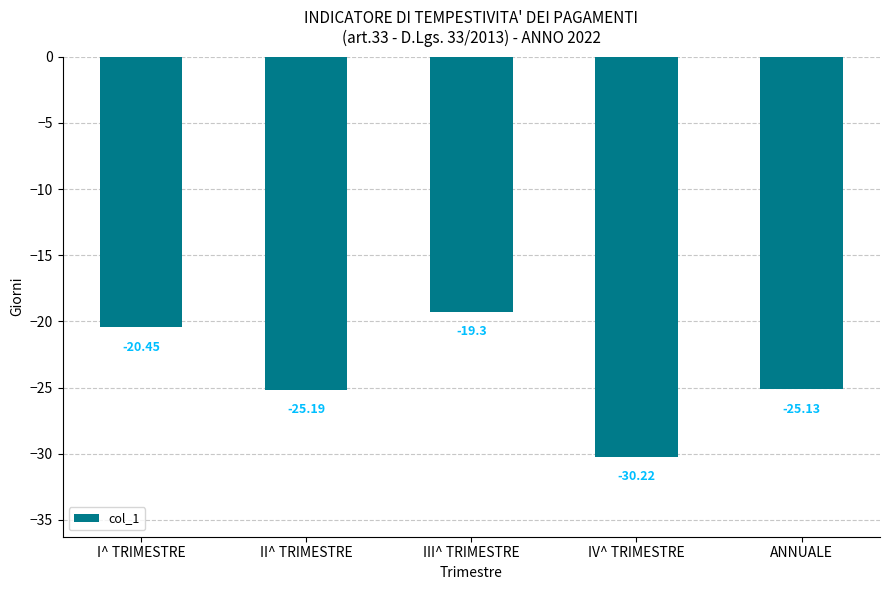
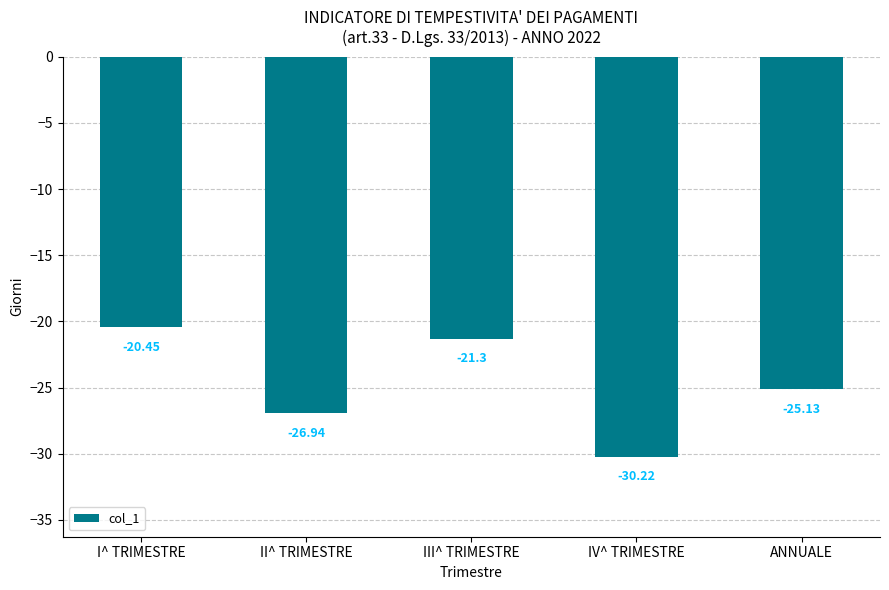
  {
    "I^ TRIMESTRE": -20.45,
-   "II^ TRIMESTRE": -25.19,
-   "III^ TRIMESTRE": -19.3,
+   "II^ TRIMESTRE": -26.94,
+   "III^ TRIMESTRE": -21.3,
    "IV^ TRIMESTRE": -30.22,
    "ANNUALE": -25.13
  }
